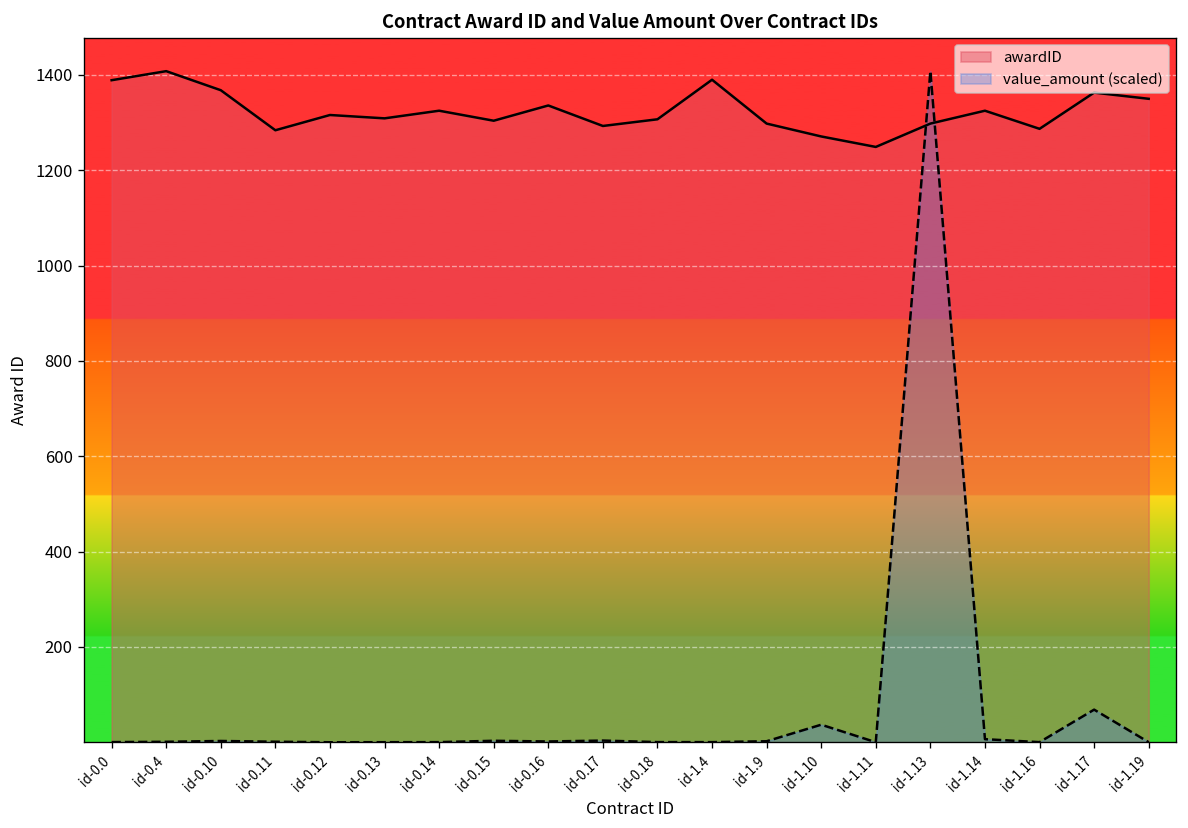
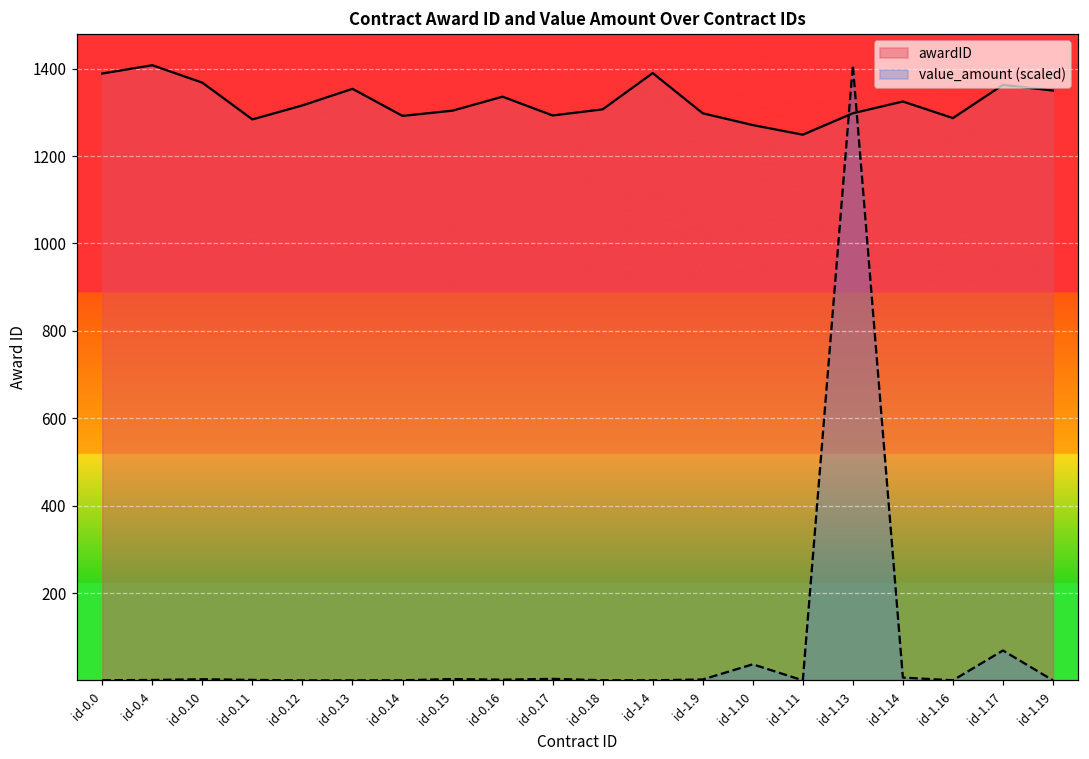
  {
    "awardID": {
      "id-0.0": 1390,
      "id-0.4": 1410,
      "id-0.10": 1370,
      "id-0.11": 1280,
      "id-0.12": 1320,
-     "id-0.13": 1310,
-     "id-0.14": 1330,
+     "id-0.13": 1350,
+     "id-0.14": 1290,
      "id-0.15": 1300,
      "id-0.16": 1340,
      "id-0.17": 1290,
      "id-0.18": 1310,
      "id-1.4": 1390,
      "id-1.9": 1300,
      "id-1.10": 1270,
      "id-1.11": 1250,
      "id-1.13": 1300,
      "id-1.14": 1330,
      "id-1.16": 1290,
      "id-1.19": 1350
    },
    "value_amount (scaled)": {
      "id-0.0": 0,
      "id-0.4": 0,
      "id-0.10": 0,
      "id-0.11": 0,
      "id-0.12": 0,
      "id-0.13": 0,
      "id-0.14": 0,
      "id-0.15": 0,
      "id-0.16": 0,
      "id-0.17": 0,
      "id-0.18": 0,
      "id-1.4": 0,
      "id-1.9": 0,
      "id-1.10": 40,
      "id-1.11": 0,
      "id-1.13": 1410,
      "id-1.14": 10,
      "id-1.16": 0,
      "id-1.17": 70,
      "id-1.19": 0
    }
  }
